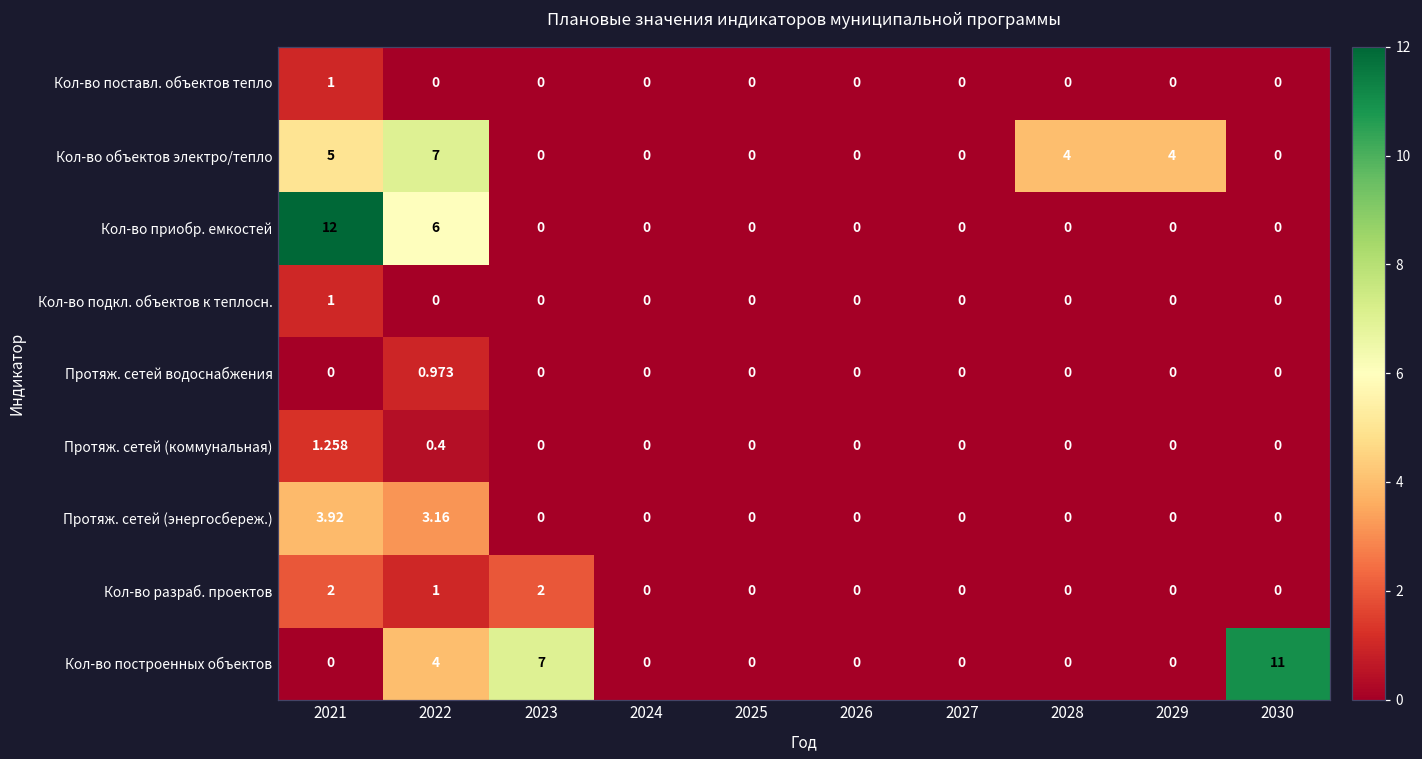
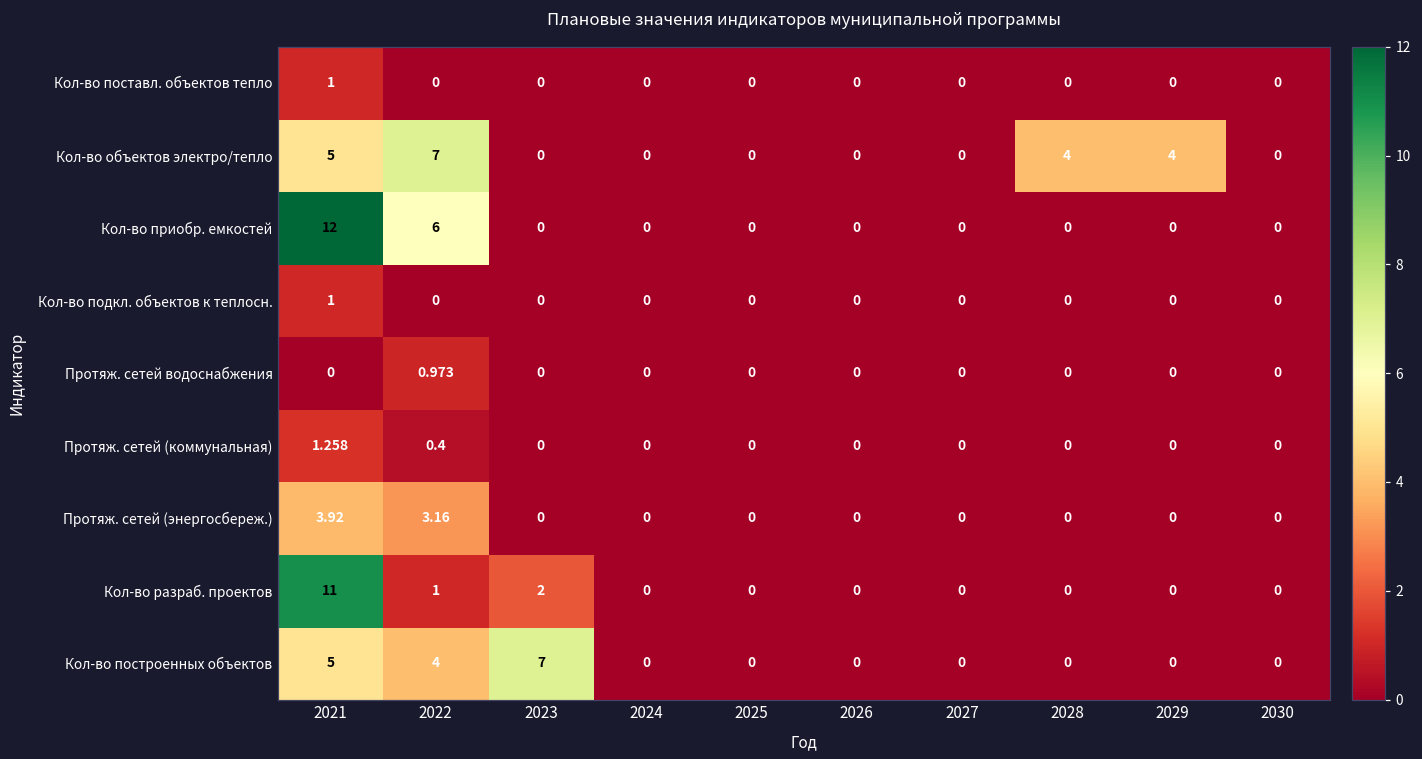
  {
    "Кол-во поставл. объектов тепло": {
      "2021": 1,
      "2022": 0,
      "2023": 0,
      "2024": 0,
      "2025": 0,
      "2026": 0,
      "2027": 0,
      "2028": 0,
      "2029": 0,
      "2030": 0
    },
    "Кол-во объектов электро/тепло": {
      "2021": 5,
      "2022": 7,
      "2023": 0,
      "2024": 0,
      "2025": 0,
      "2026": 0,
      "2027": 0,
      "2028": 4,
      "2029": 4,
      "2030": 0
    },
    "Кол-во приобр. емкостей": {
      "2021": 12,
      "2022": 6,
      "2023": 0,
      "2024": 0,
      "2025": 0,
      "2026": 0,
      "2027": 0,
      "2028": 0,
      "2029": 0,
      "2030": 0
    },
    "Кол-во подкл. объектов к теплосн.": {
      "2021": 1,
      "2022": 0,
      "2023": 0,
      "2024": 0,
      "2025": 0,
      "2026": 0,
      "2027": 0,
      "2028": 0,
      "2029": 0,
      "2030": 0
    },
    "Протяж. сетей водоснабжения": {
      "2021": 0,
      "2022": 0.973,
      "2023": 0,
      "2024": 0,
      "2025": 0,
      "2026": 0,
      "2027": 0,
      "2028": 0,
      "2029": 0,
      "2030": 0
    },
    "Протяж. сетей (коммунальная)": {
      "2021": 1.258,
      "2022": 0.4,
      "2023": 0,
      "2024": 0,
      "2025": 0,
      "2026": 0,
      "2027": 0,
      "2028": 0,
      "2029": 0,
      "2030": 0
    },
    "Протяж. сетей (энергосбереж.)": {
      "2021": 3.92,
      "2022": 3.16,
      "2023": 0,
      "2024": 0,
      "2025": 0,
      "2026": 0,
      "2027": 0,
      "2028": 0,
      "2029": 0,
      "2030": 0
    },
    "Кол-во разраб. проектов": {
-     "2021": 2,
+     "2021": 11,
      "2022": 1,
      "2023": 2,
      "2024": 0,
      "2025": 0,
      "2026": 0,
      "2027": 0,
      "2028": 0,
      "2029": 0,
      "2030": 0
    },
    "Кол-во построенных объектов": {
-     "2021": 0,
+     "2021": 5,
      "2022": 4,
      "2023": 7,
      "2024": 0,
      "2025": 0,
      "2026": 0,
      "2027": 0,
      "2028": 0,
      "2029": 0,
-     "2030": 11
+     "2030": 0
    }
  }
